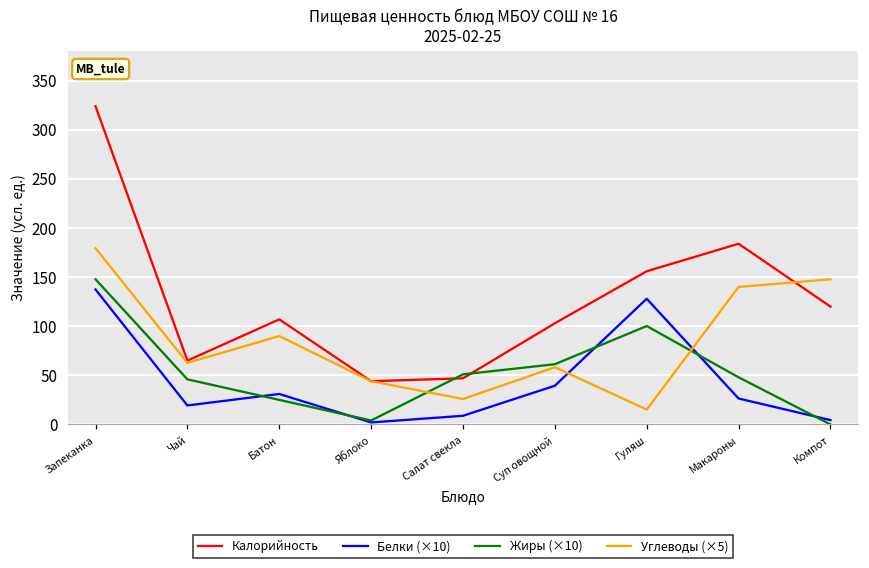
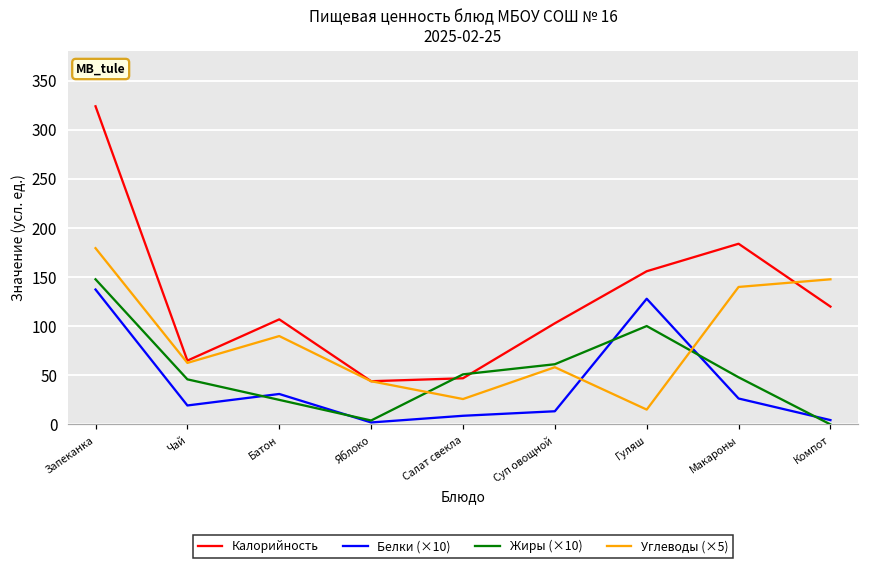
  {
    "Калорийность": {
      "Запеканка": 320,
      "Батон": 110,
      "Салат свекла": 50,
      "Суп овощной": 100,
      "Гуляш": 160,
      "Макароны": 180,
      "Компот": 120
    },
    "Белки (×10)": {
      "Запеканка": 140,
      "Чай": 20,
      "Батон": 30,
      "Салат свекла": 10,
-     "Суп овощной": 40,
+     "Суп овощной": 10,
      "Гуляш": 130,
      "Макароны": 30,
      "Компот": 0
    },
    "Жиры (×10)": {
      "Запеканка": 150,
      "Чай": 50,
      "Батон": 30,
      "Салат свекла": 50,
      "Суп овощной": 60,
      "Гуляш": 100,
      "Макароны": 50,
      "Компот": 0
    },
    "Углеводы (×5)": {
      "Запеканка": 180,
      "Батон": 90,
      "Салат свекла": 30,
      "Суп овощной": 60,
      "Гуляш": 20,
      "Макароны": 140,
      "Компот": 150
    }
  }
